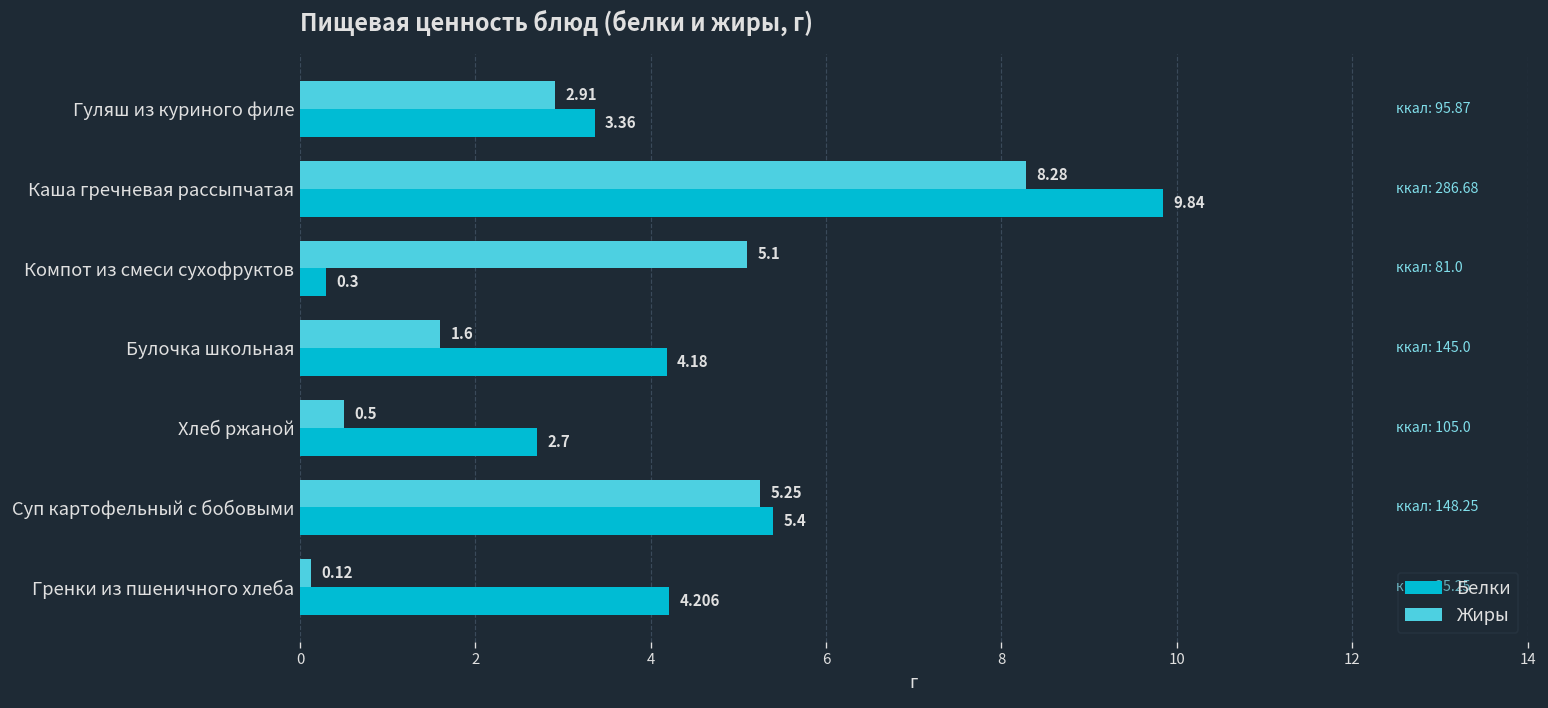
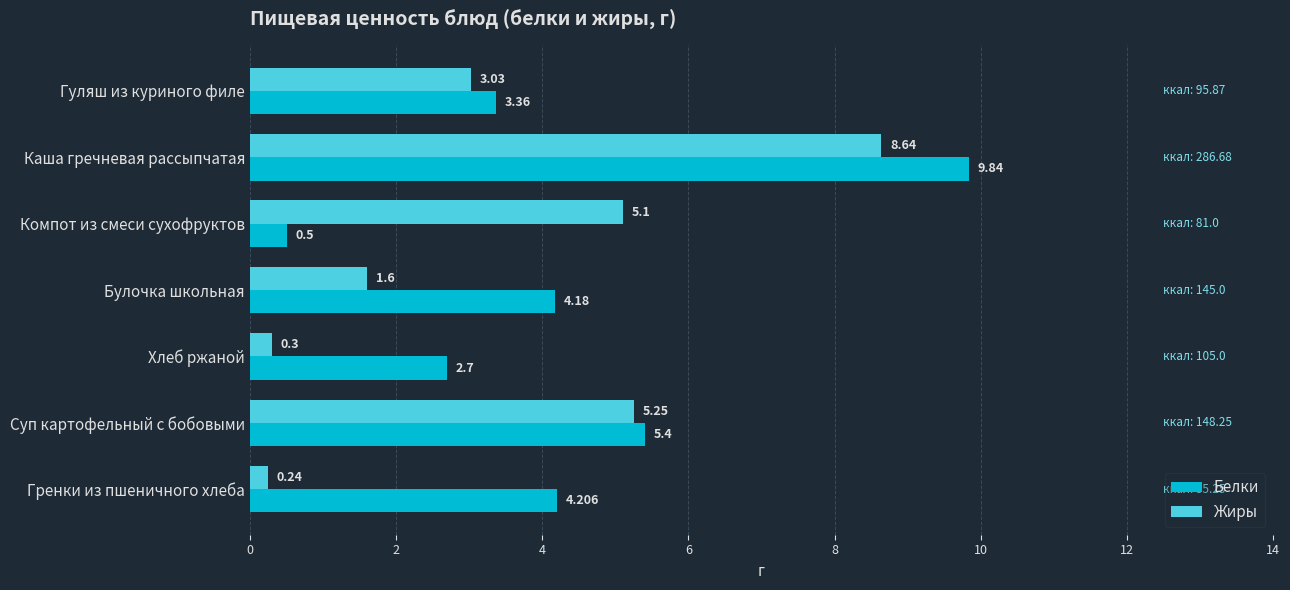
  {
    "Белки": {
      "Гуляш из куриного филе": 3.36,
      "Каша гречневая рассыпчатая": 9.84,
-     "Компот из смеси сухофруктов": 0.3,
+     "Компот из смеси сухофруктов": 0.5,
      "Булочка школьная": 4.18,
      "Хлеб ржаной": 2.7,
      "Суп картофельный с бобовыми": 5.4,
      "Гренки из пшеничного хлеба": 4.206
    },
    "Жиры": {
-     "Гуляш из куриного филе": 2.91,
-     "Каша гречневая рассыпчатая": 8.28,
+     "Гуляш из куриного филе": 3.03,
+     "Каша гречневая рассыпчатая": 8.64,
      "Компот из смеси сухофруктов": 5.1,
      "Булочка школьная": 1.6,
-     "Хлеб ржаной": 0.5,
+     "Хлеб ржаной": 0.3,
      "Суп картофельный с бобовыми": 5.25,
-     "Гренки из пшеничного хлеба": 0.12
+     "Гренки из пшеничного хлеба": 0.24
    }
  }
